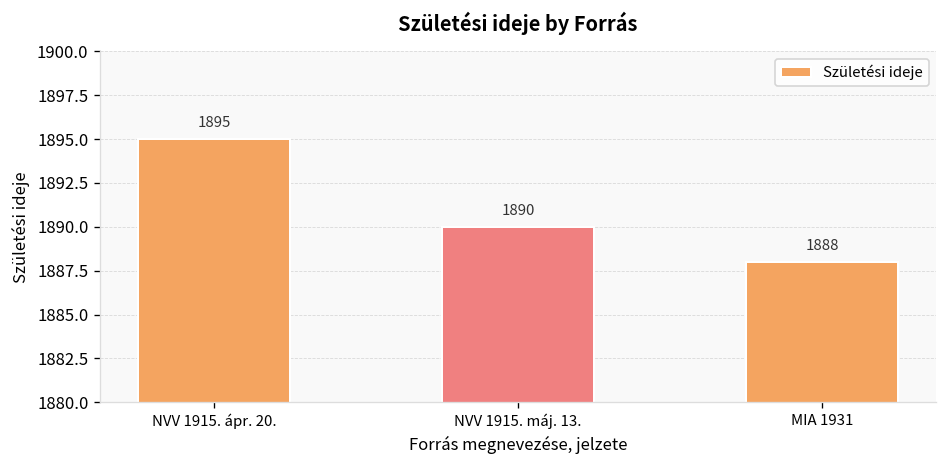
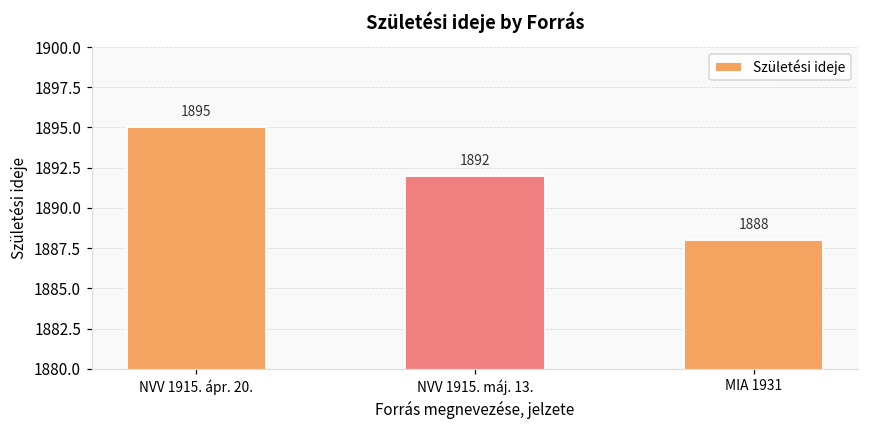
  {
    "NVV 1915. ápr. 20.": 1895,
-   "NVV 1915. máj. 13.": 1890,
+   "NVV 1915. máj. 13.": 1892,
    "MIA 1931": 1888
  }
